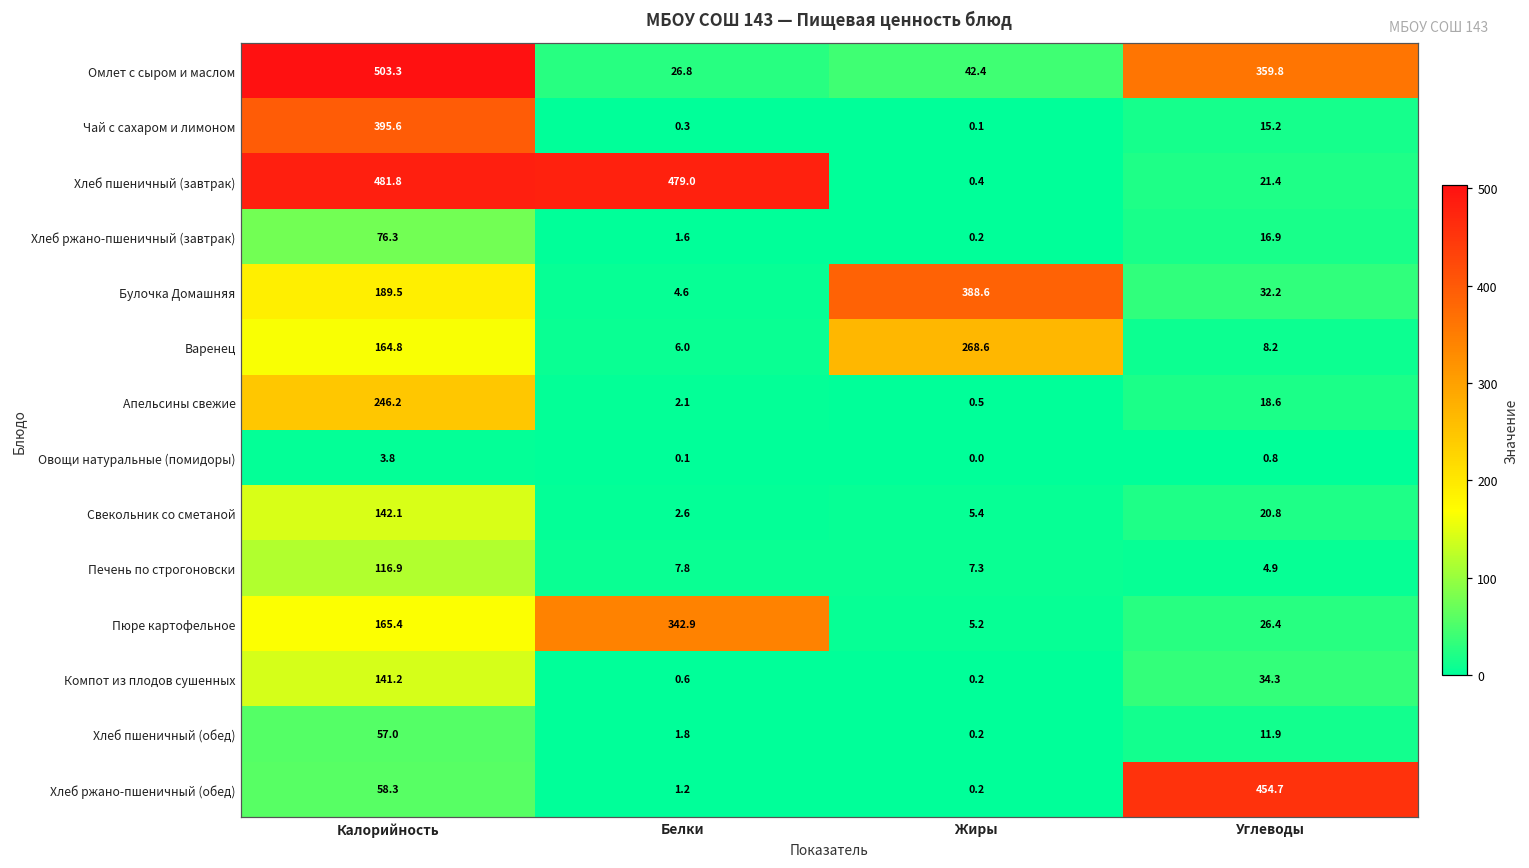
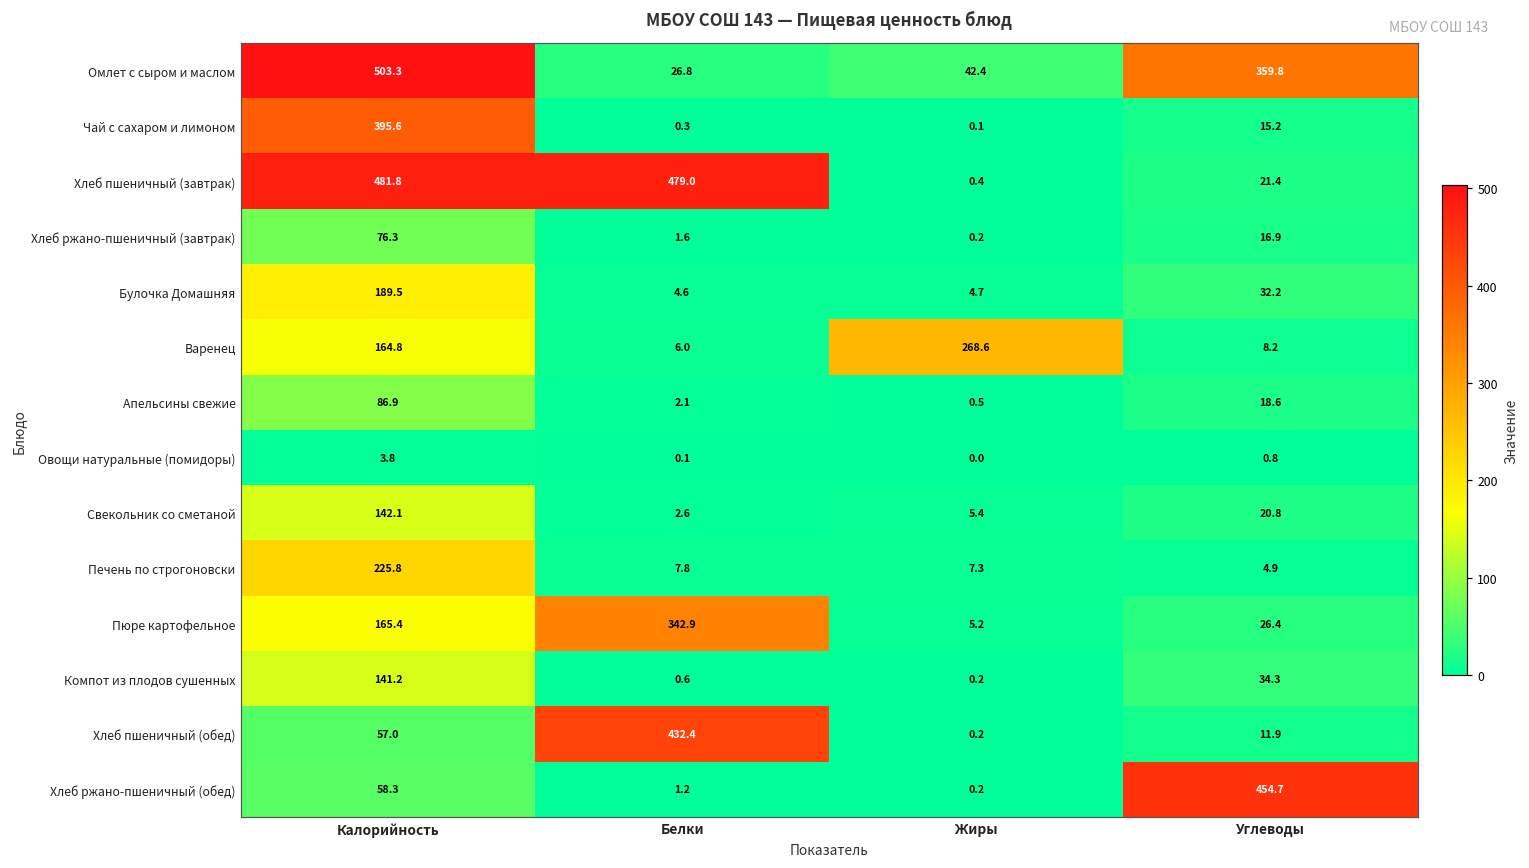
  {
    "Омлет с сыром и маслом": {
      "Калорийность": 503.3,
      "Белки": 26.8,
      "Жиры": 42.4,
      "Углеводы": 359.8
    },
    "Чай с сахаром и лимоном": {
      "Калорийность": 395.6,
      "Белки": 0.3,
      "Жиры": 0.1,
      "Углеводы": 15.2
    },
    "Хлеб пшеничный (завтрак)": {
      "Калорийность": 481.8,
      "Белки": 479.0,
      "Жиры": 0.4,
      "Углеводы": 21.4
    },
    "Хлеб ржано-пшеничный (завтрак)": {
      "Калорийность": 76.3,
      "Белки": 1.6,
      "Жиры": 0.2,
      "Углеводы": 16.9
    },
    "Булочка Домашняя": {
      "Калорийность": 189.5,
      "Белки": 4.6,
-     "Жиры": 388.6,
+     "Жиры": 4.7,
      "Углеводы": 32.2
    },
    "Варенец": {
      "Калорийность": 164.8,
      "Белки": 6.0,
      "Жиры": 268.6,
      "Углеводы": 8.2
    },
    "Апельсины свежие": {
-     "Калорийность": 246.2,
+     "Калорийность": 86.9,
      "Белки": 2.1,
      "Жиры": 0.5,
      "Углеводы": 18.6
    },
    "Овощи натуральные (помидоры)": {
      "Калорийность": 3.8,
      "Белки": 0.1,
      "Жиры": 0.0,
      "Углеводы": 0.8
    },
    "Свекольник со сметаной": {
      "Калорийность": 142.1,
      "Белки": 2.6,
      "Жиры": 5.4,
      "Углеводы": 20.8
    },
    "Печень по строгоновски": {
-     "Калорийность": 116.9,
+     "Калорийность": 225.8,
      "Белки": 7.8,
      "Жиры": 7.3,
      "Углеводы": 4.9
    },
    "Пюре картофельное": {
      "Калорийность": 165.4,
      "Белки": 342.9,
      "Жиры": 5.2,
      "Углеводы": 26.4
    },
    "Компот из плодов сушенных": {
      "Калорийность": 141.2,
      "Белки": 0.6,
      "Жиры": 0.2,
      "Углеводы": 34.3
    },
    "Хлеб пшеничный (обед)": {
      "Калорийность": 57.0,
-     "Белки": 1.8,
+     "Белки": 432.4,
      "Жиры": 0.2,
      "Углеводы": 11.9
    },
    "Хлеб ржано-пшеничный (обед)": {
      "Калорийность": 58.3,
      "Белки": 1.2,
      "Жиры": 0.2,
      "Углеводы": 454.7
    }
  }
